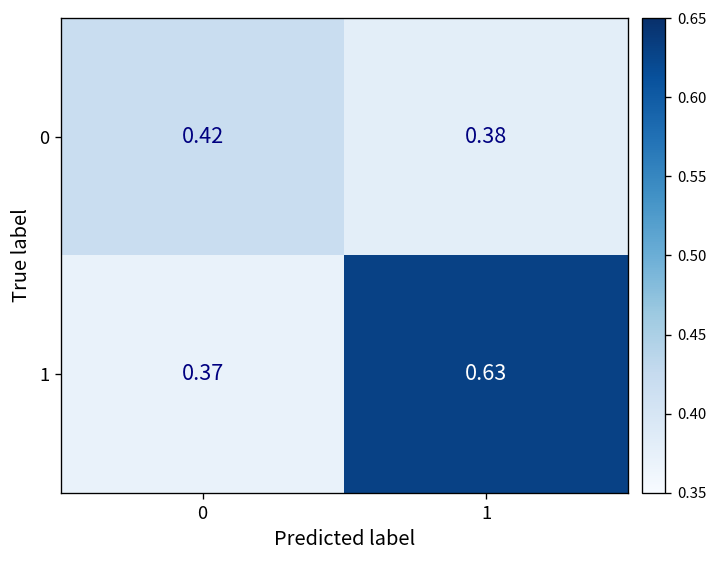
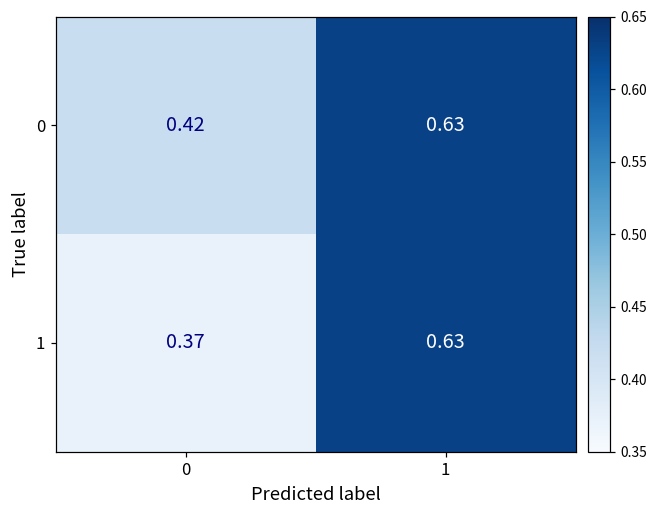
  {
    "0": {
      "0": 0.42,
-     "1": 0.38
+     "1": 0.63
    },
    "1": {
      "0": 0.37,
      "1": 0.63
    }
  }
